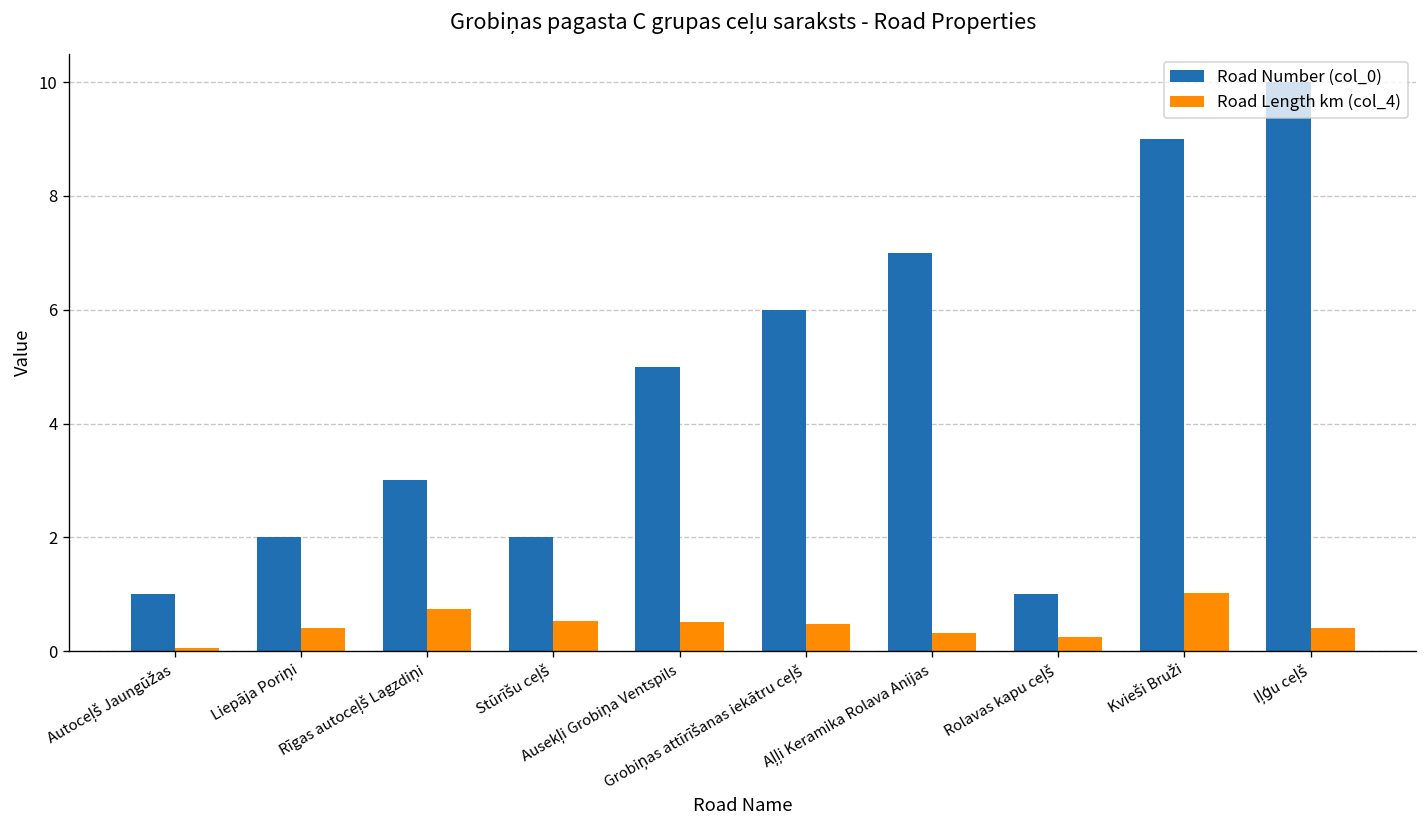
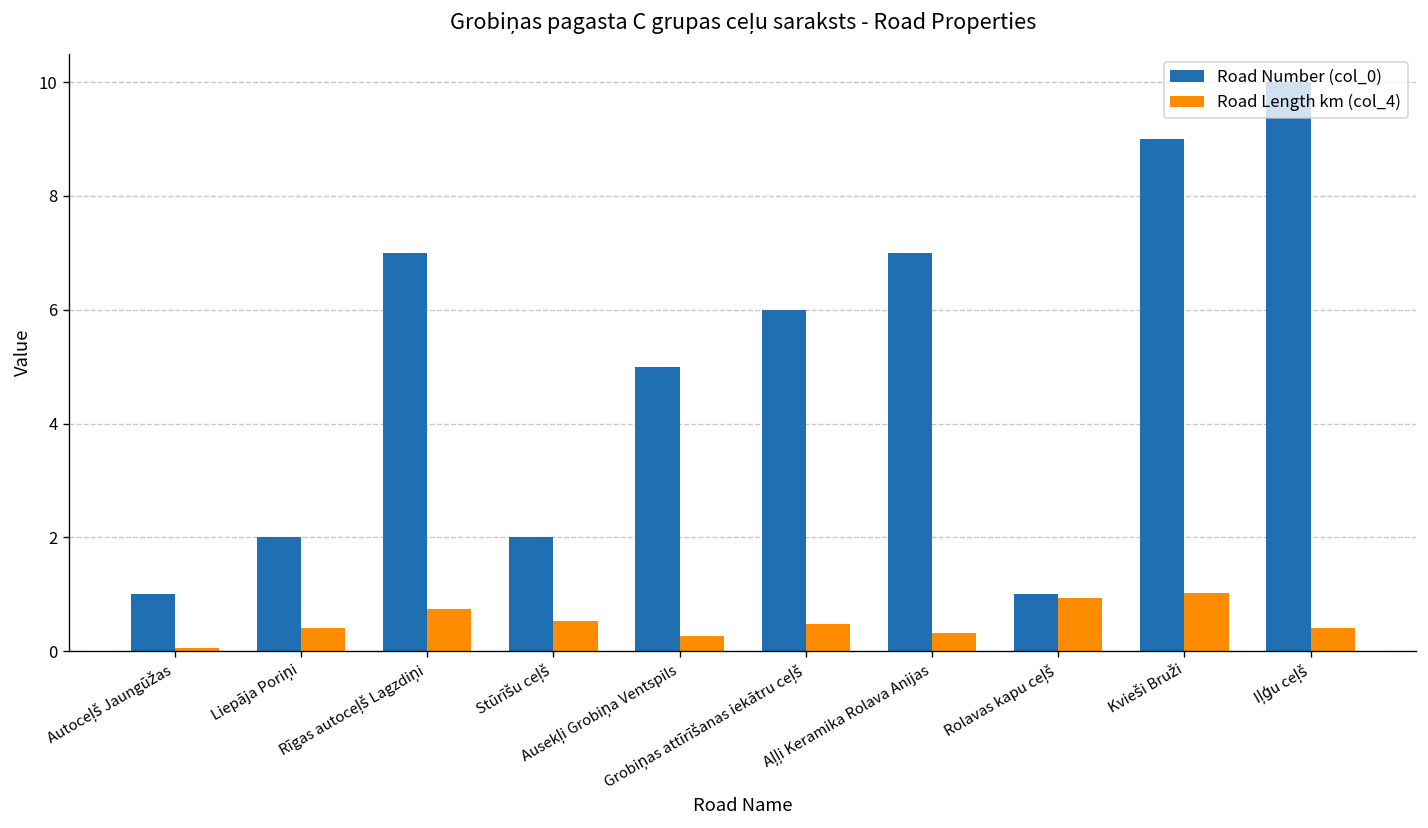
  {
    "Road Number (col_0)": {
      "Autoceļš Jaungūžas": 1,
      "Liepāja Poriņi": 2,
-     "Rīgas autoceļš Lagzdiņi": 3,
+     "Rīgas autoceļš Lagzdiņi": 7,
      "Stūrīšu ceļš": 2,
      "Ausekļi Grobiņa Ventspils": 5,
      "Grobiņas attīrīšanas iekātru ceļš": 6,
      "Aļļi Keramika Rolava Anijas": 7,
      "Rolavas kapu ceļš": 1,
      "Kvieši Bruži": 9
    },
    "Road Length km (col_4)": {
      "Autoceļš Jaungūžas": 0.1,
      "Liepāja Poriņi": 0.4,
      "Rīgas autoceļš Lagzdiņi": 0.7,
      "Stūrīšu ceļš": 0.5,
-     "Ausekļi Grobiņa Ventspils": 0.5,
+     "Ausekļi Grobiņa Ventspils": 0.3,
      "Grobiņas attīrīšanas iekātru ceļš": 0.5,
      "Aļļi Keramika Rolava Anijas": 0.3,
-     "Rolavas kapu ceļš": 0.3,
+     "Rolavas kapu ceļš": 0.9,
      "Kvieši Bruži": 1.0,
      "Iļģu ceļš": 0.4
    }
  }
